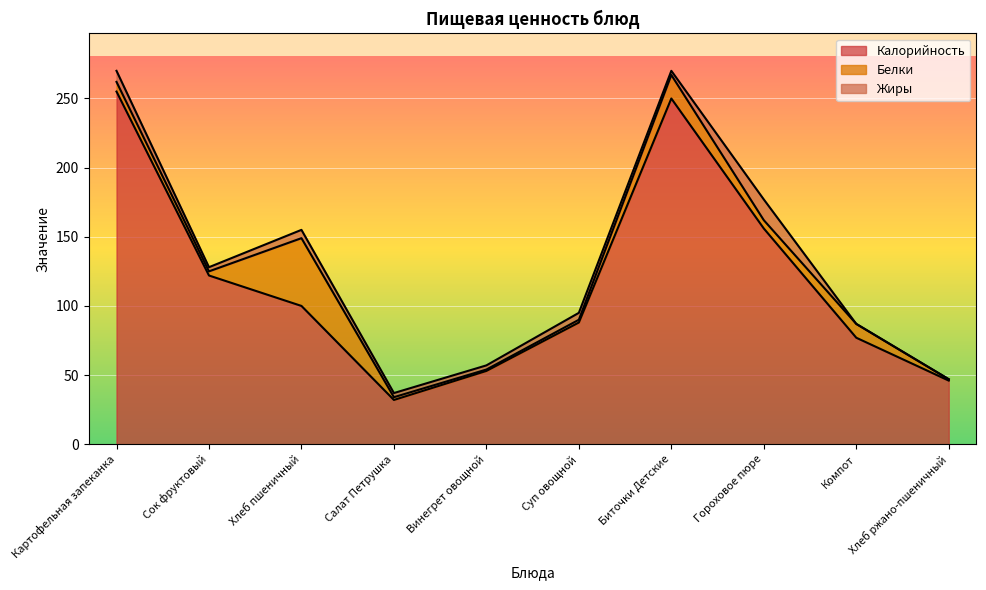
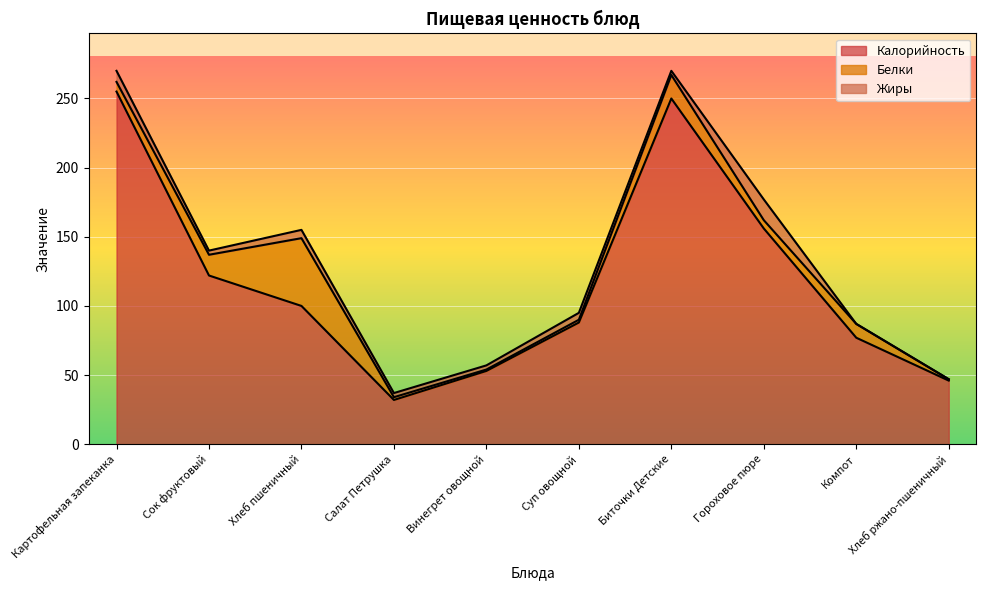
  {
    "Белки": {
      "Картофельная запеканка": 7,
-     "Сок фруктовый": 3,
+     "Сок фруктовый": 15,
      "Хлеб пшеничный": 49,
      "Салат Петрушка": 2,
      "Суп овощной": 2,
      "Биточки Детские": 17,
      "Гороховое пюре": 6
    }
  }
